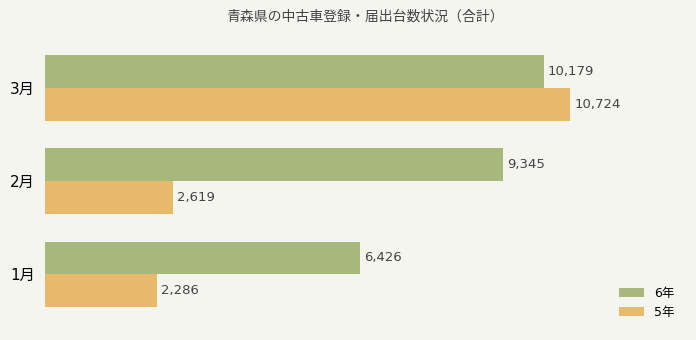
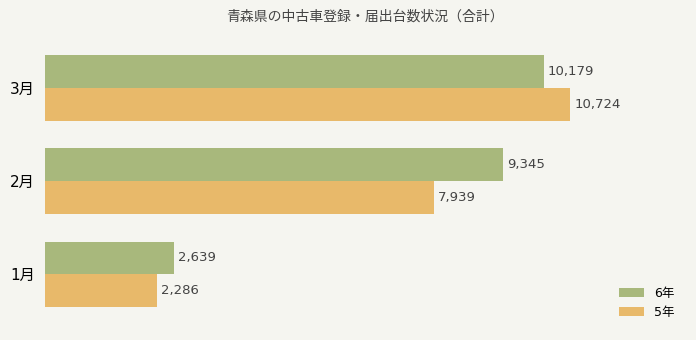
  {
    "6年": {
      "3月": "10,179",
      "2月": "9,345",
-     "1月": "6,426"
+     "1月": "2,639"
    },
    "5年": {
      "3月": "10,724",
-     "2月": "2,619",
+     "2月": "7,939",
      "1月": "2,286"
    }
  }
